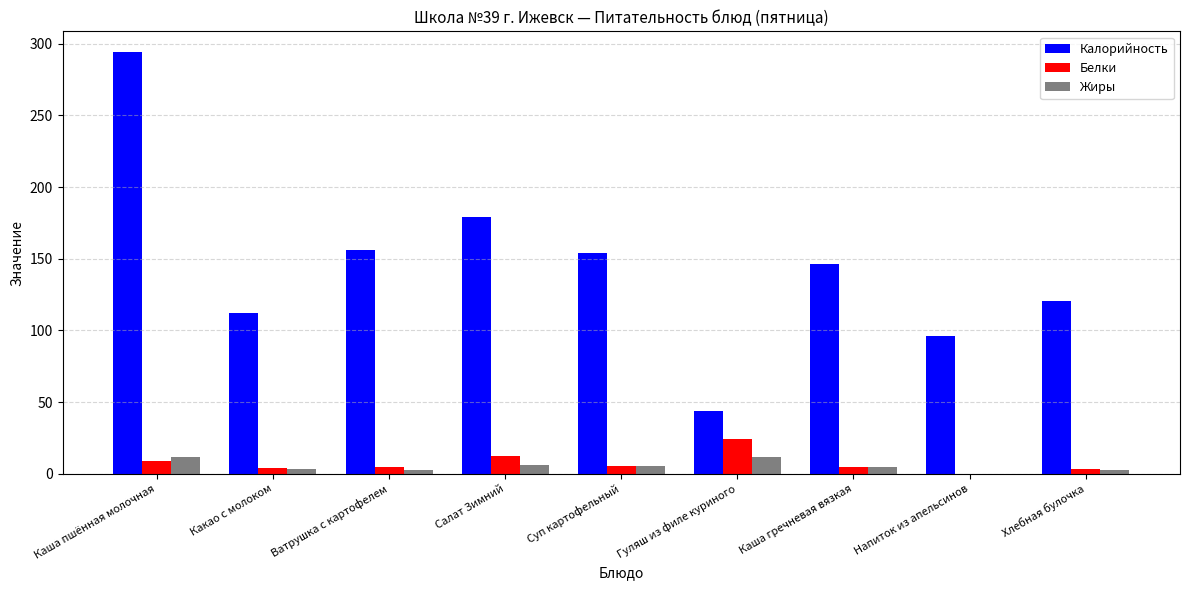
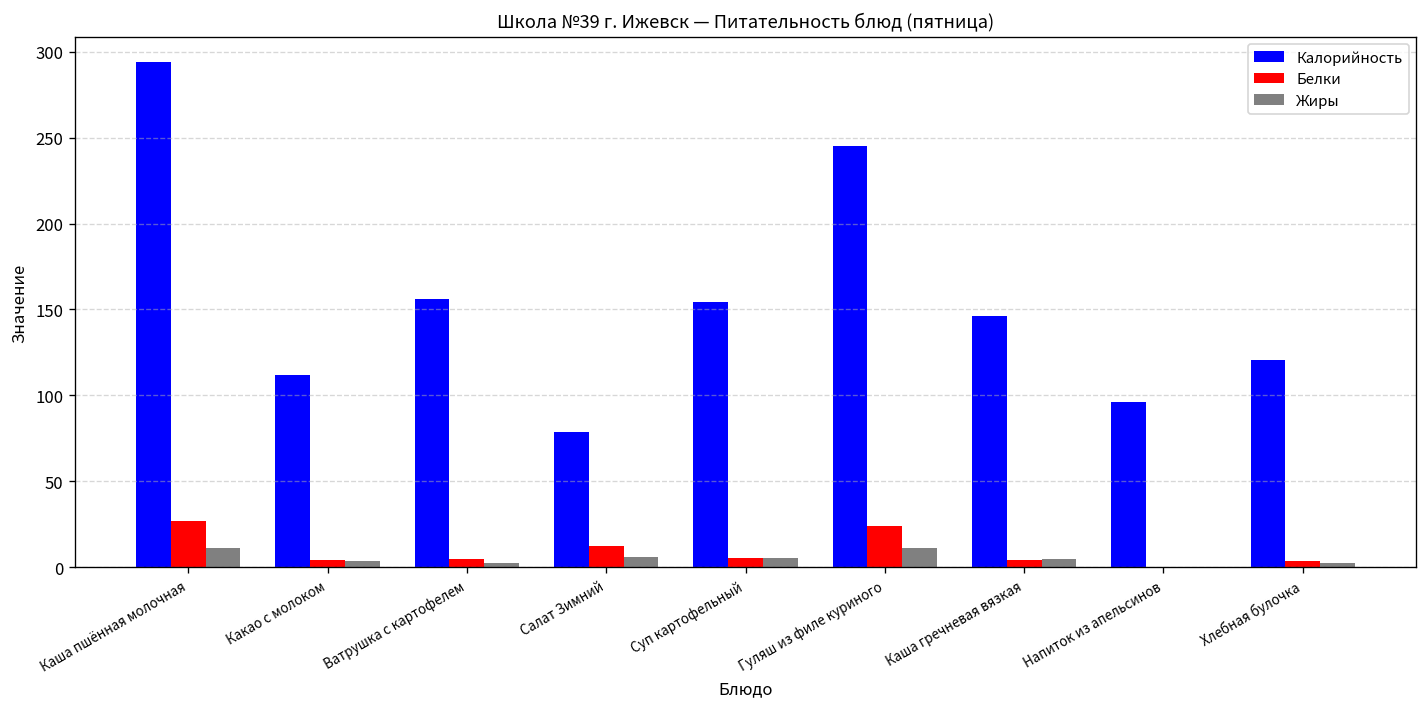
  {
    "Калорийность": {
      "Каша пшённая молочная": 294,
      "Какао с молоком": 112,
      "Ватрушка с картофелем": 156,
-     "Салат Зимний": 179,
+     "Салат Зимний": 79,
      "Суп картофельный": 154,
-     "Гуляш из филе куриного": 44,
+     "Гуляш из филе куриного": 245,
      "Каша гречневая вязкая": 146,
      "Напиток из апельсинов": 96,
      "Хлебная булочка": 121
    },
    "Белки": {
-     "Каша пшённая молочная": 9,
+     "Каша пшённая молочная": 27,
      "Какао с молоком": 4,
      "Ватрушка с картофелем": 5,
      "Салат Зимний": 13,
      "Суп картофельный": 5,
      "Гуляш из филе куриного": 24,
      "Каша гречневая вязкая": 5,
      "Хлебная булочка": 3
    },
    "Жиры": {
      "Каша пшённая молочная": 11,
      "Какао с молоком": 4,
      "Ватрушка с картофелем": 2,
      "Салат Зимний": 6,
      "Суп картофельный": 5,
      "Гуляш из филе куриного": 11,
      "Каша гречневая вязкая": 5,
      "Напиток из апельсинов": 0,
      "Хлебная булочка": 2
    }
  }
